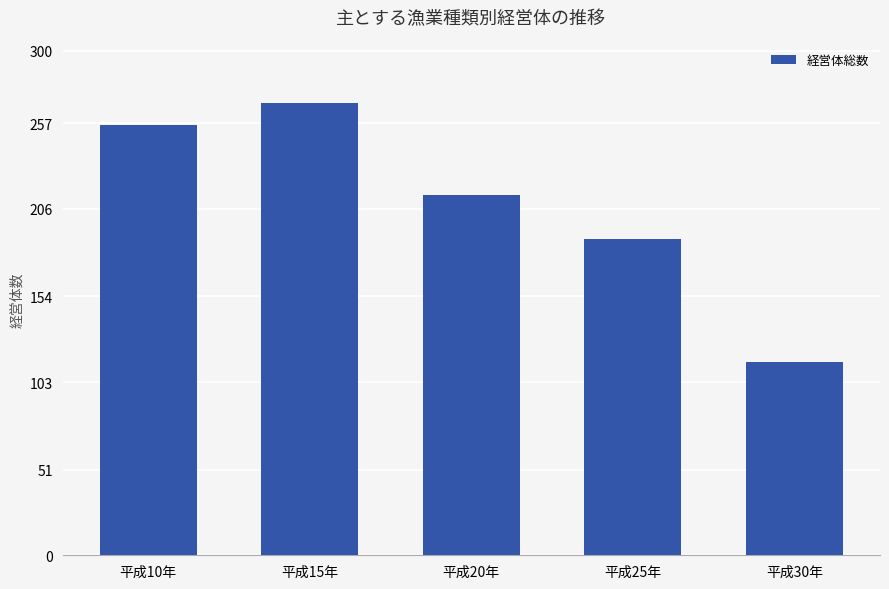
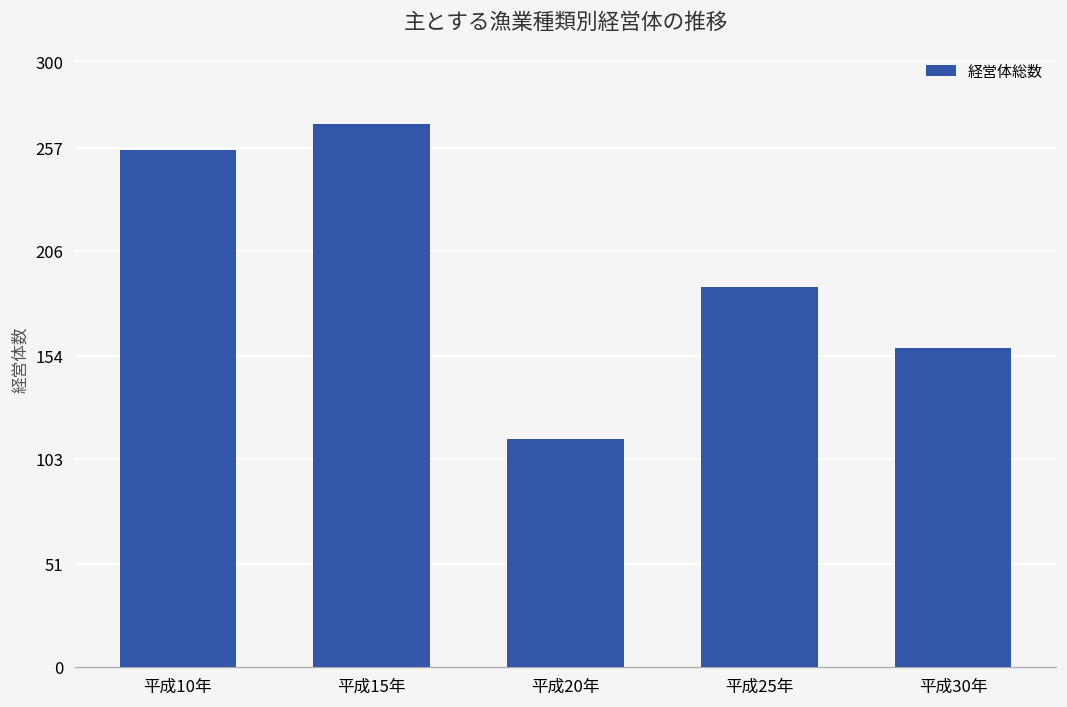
  {
    "平成10年": 256,
    "平成15年": 269,
-   "平成20年": 214,
+   "平成20年": 113,
    "平成25年": 188,
-   "平成30年": 115
+   "平成30年": 158
  }
